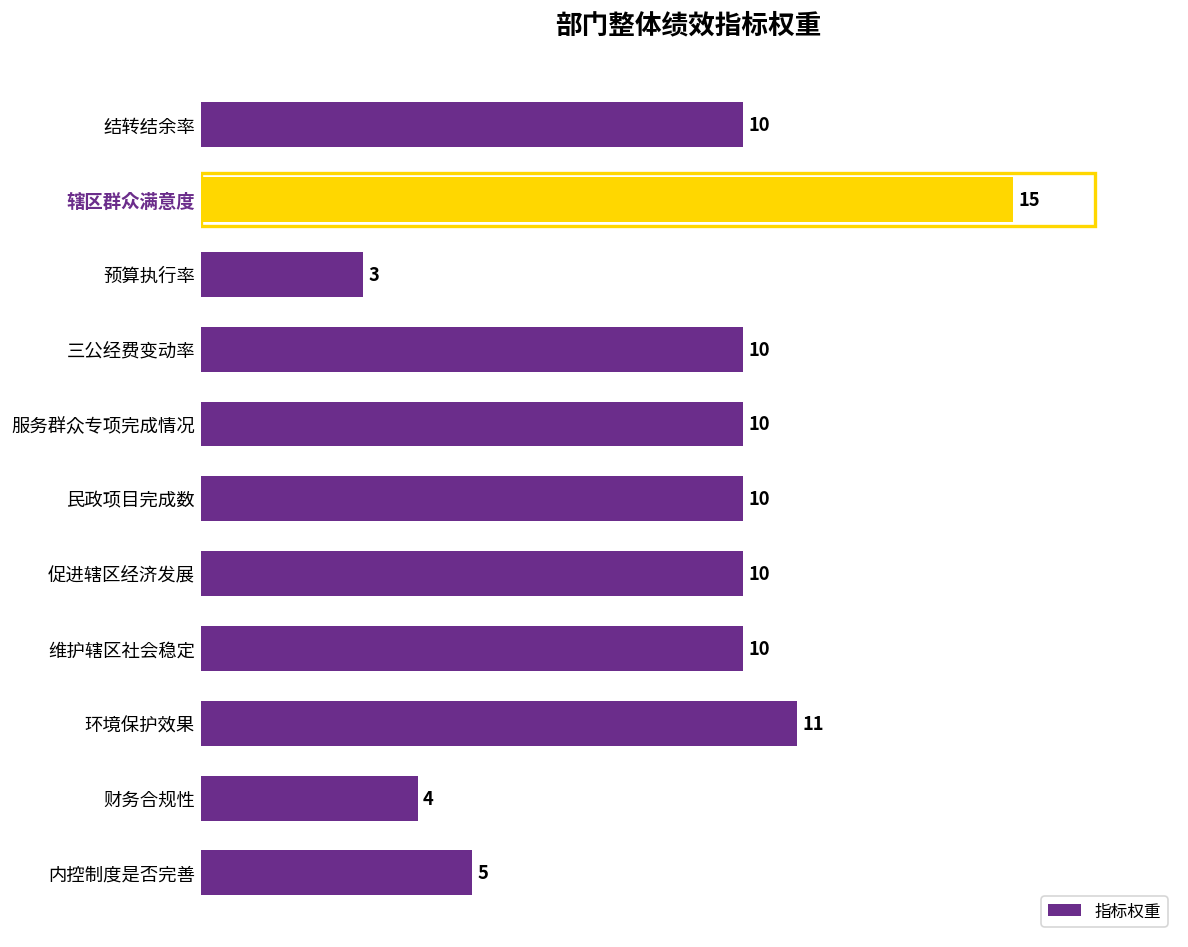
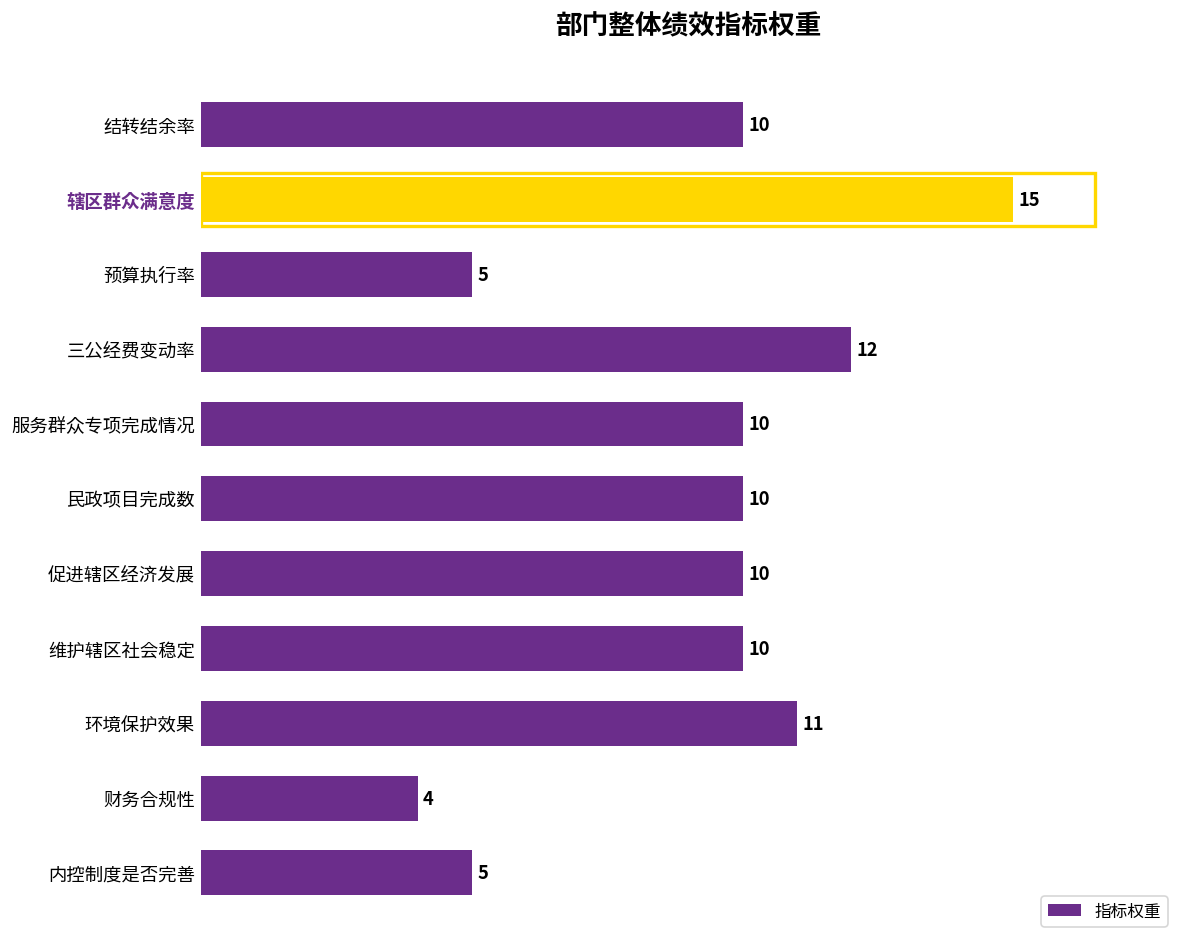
  {
    "结转结余率": 10,
    "辖区群众满意度": 15,
-   "预算执行率": 3,
-   "三公经费变动率": 10,
+   "预算执行率": 5,
+   "三公经费变动率": 12,
    "服务群众专项完成情况": 10,
    "民政项目完成数": 10,
    "促进辖区经济发展": 10,
    "维护辖区社会稳定": 10,
    "环境保护效果": 11,
    "财务合规性": 4,
    "内控制度是否完善": 5
  }
